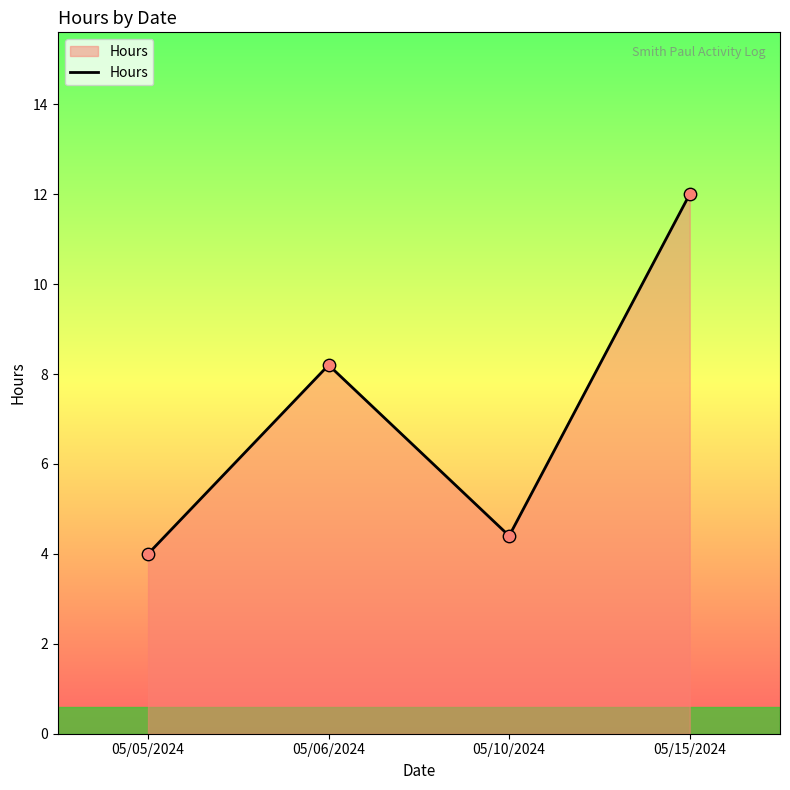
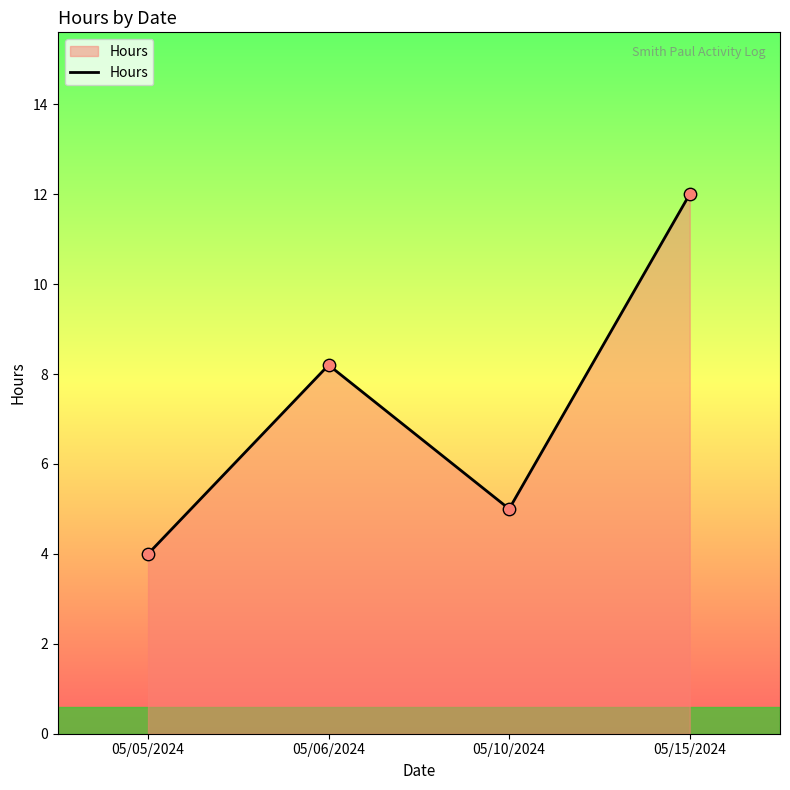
  {
    "05/05/2024": 4.0,
    "05/06/2024": 8.2,
-   "05/10/2024": 4.4,
+   "05/10/2024": 5.0,
    "05/15/2024": 12.0
  }
